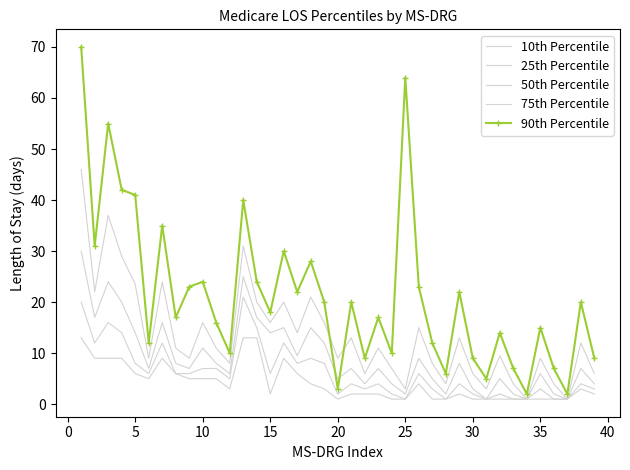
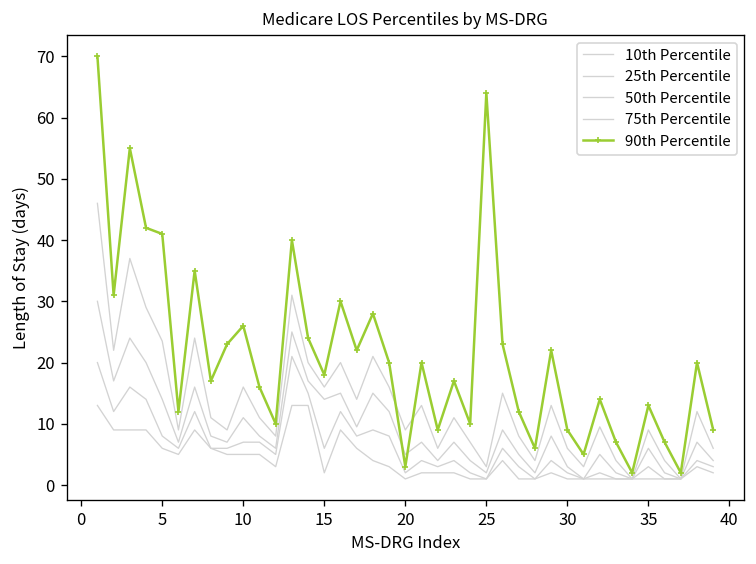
  {
    "90th Percentile": {
      "5": 41,
-     "10": 24,
+     "10": 26,
      "15": 18,
      "20": 3,
      "25": 64,
      "30": 9,
-     "35": 15
+     "35": 13
    }
  }
